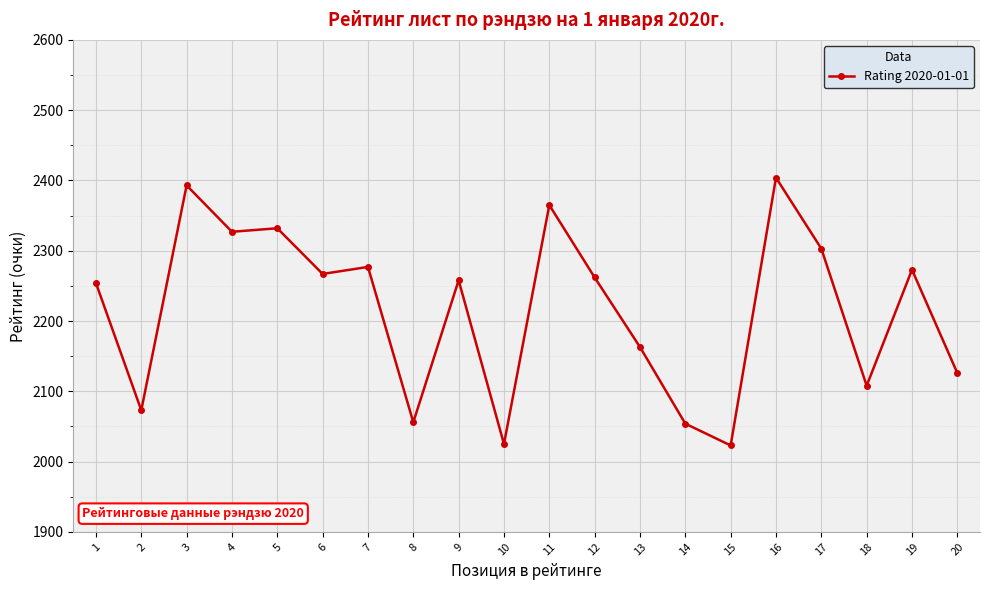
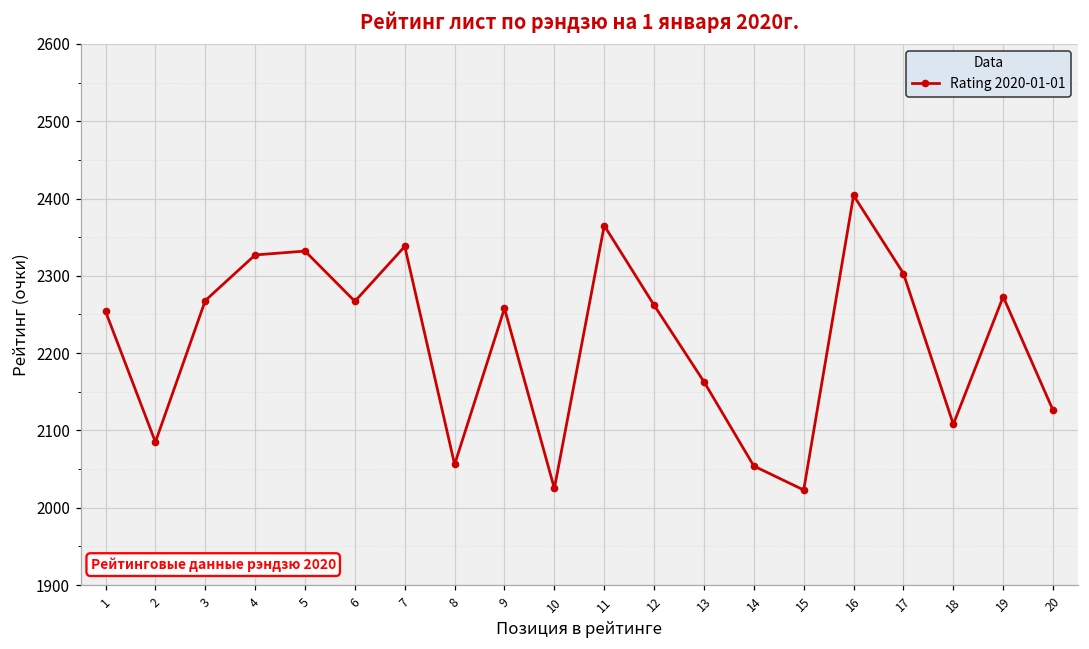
  {
    "1": 2250,
-   "2": 2070,
-   "3": 2390,
+   "2": 2090,
+   "3": 2270,
    "4": 2330,
    "5": 2330,
    "6": 2270,
-   "7": 2280,
+   "7": 2340,
    "8": 2060,
    "9": 2260,
    "10": 2030,
    "11": 2370,
    "12": 2260,
    "13": 2160,
    "14": 2050,
    "15": 2020,
    "16": 2400,
    "17": 2300,
    "18": 2110,
    "19": 2270,
    "20": 2130
  }
